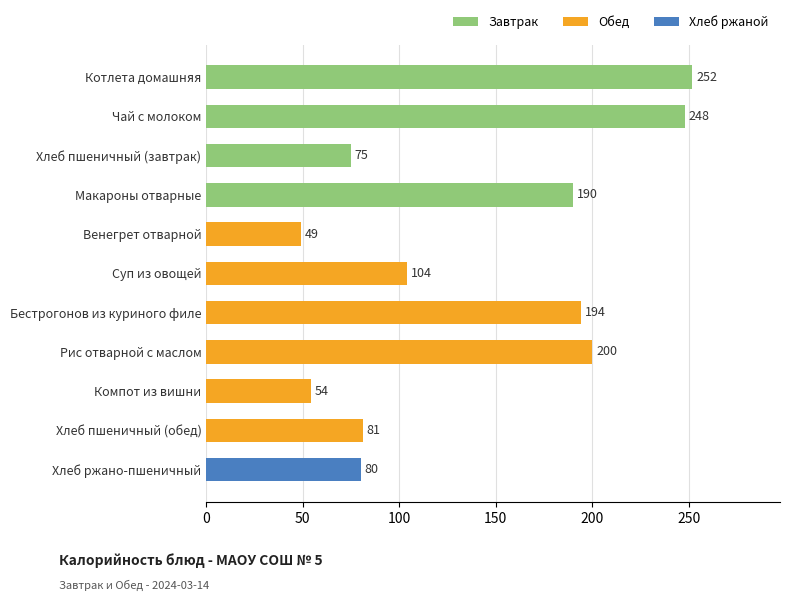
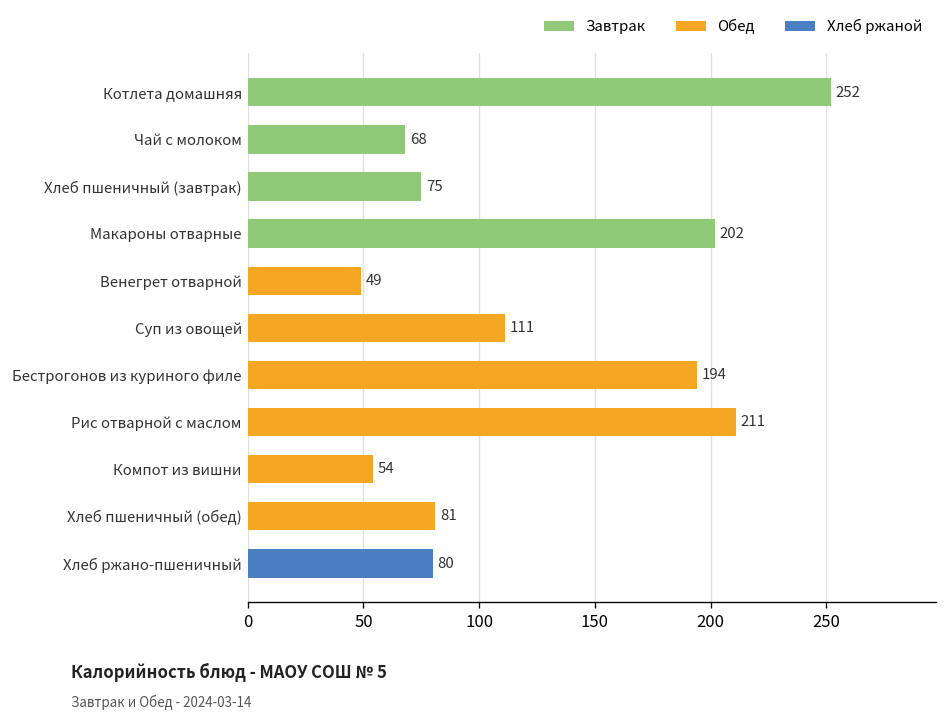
  {
    "Котлета домашняя": 252,
-   "Чай с молоком": 248,
+   "Чай с молоком": 68,
    "Хлеб пшеничный (завтрак)": 75,
-   "Макароны отварные": 190,
+   "Макароны отварные": 202,
    "Венегрет отварной": 49,
-   "Суп из овощей": 104,
+   "Суп из овощей": 111,
    "Бестрогонов из куриного филе": 194,
-   "Рис отварной с маслом": 200,
+   "Рис отварной с маслом": 211,
    "Компот из вишни": 54,
    "Хлеб пшеничный (обед)": 81,
    "Хлеб ржано-пшеничный": 80
  }
